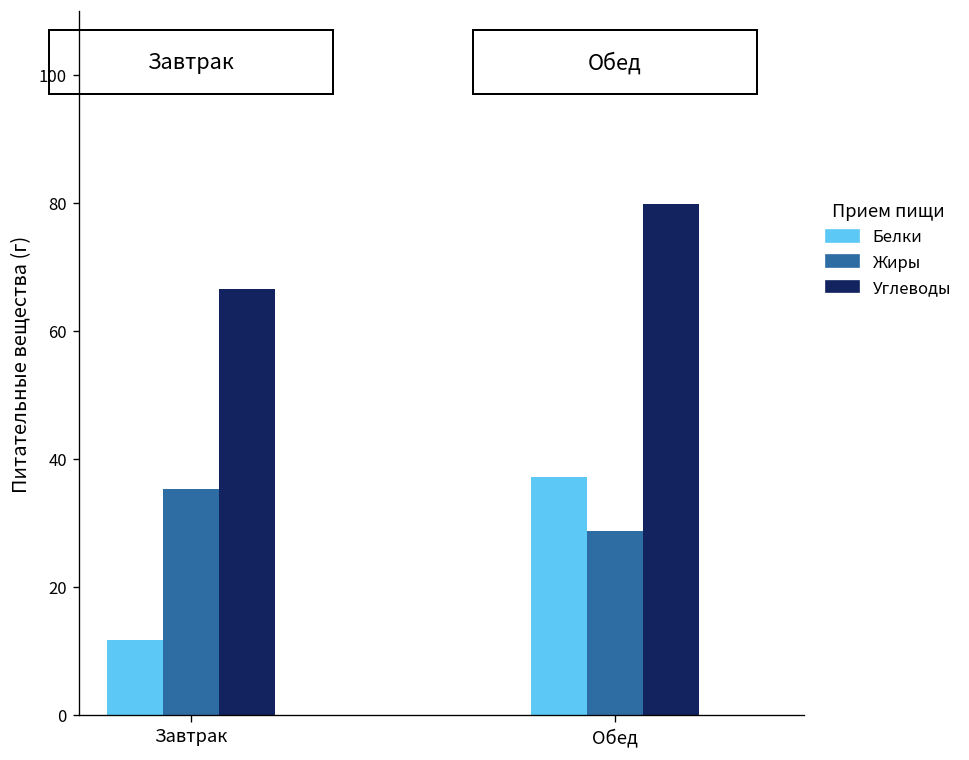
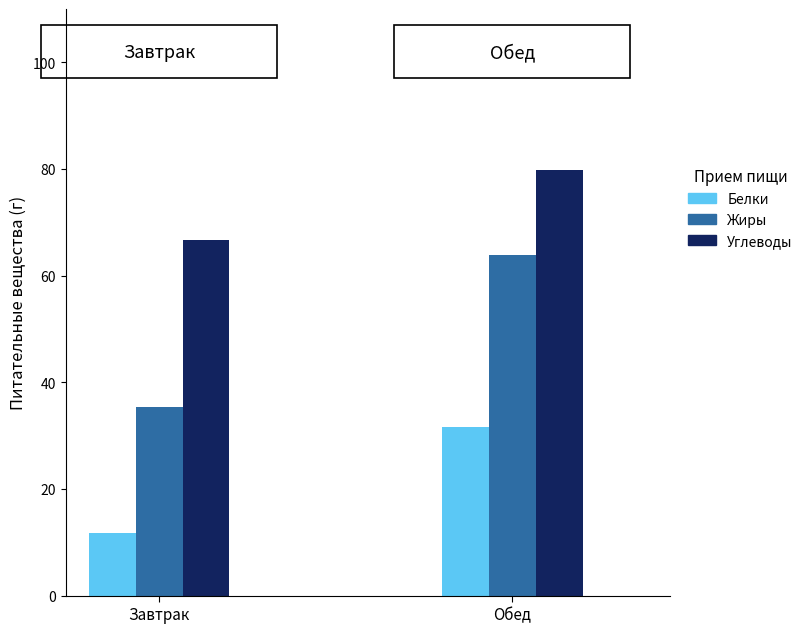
  {
    "Белки": {
      "Завтрак": 12,
-     "Обед": 37
+     "Обед": 32
    },
    "Жиры": {
      "Завтрак": 35,
-     "Обед": 29
+     "Обед": 64
    },
    "Углеводы": {
      "Завтрак": 67,
      "Обед": 80
    }
  }
